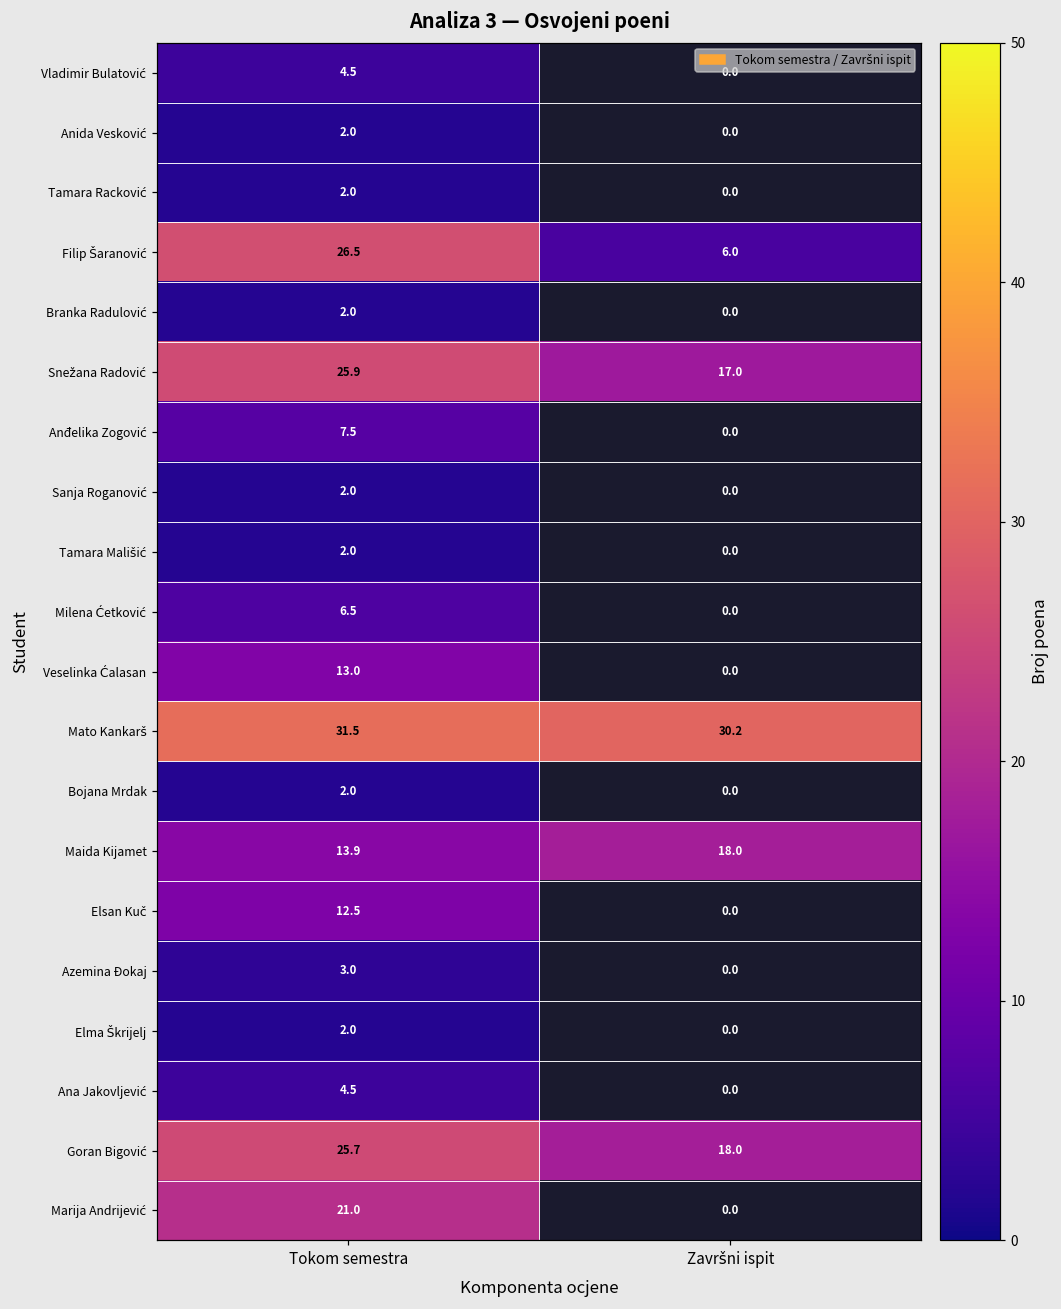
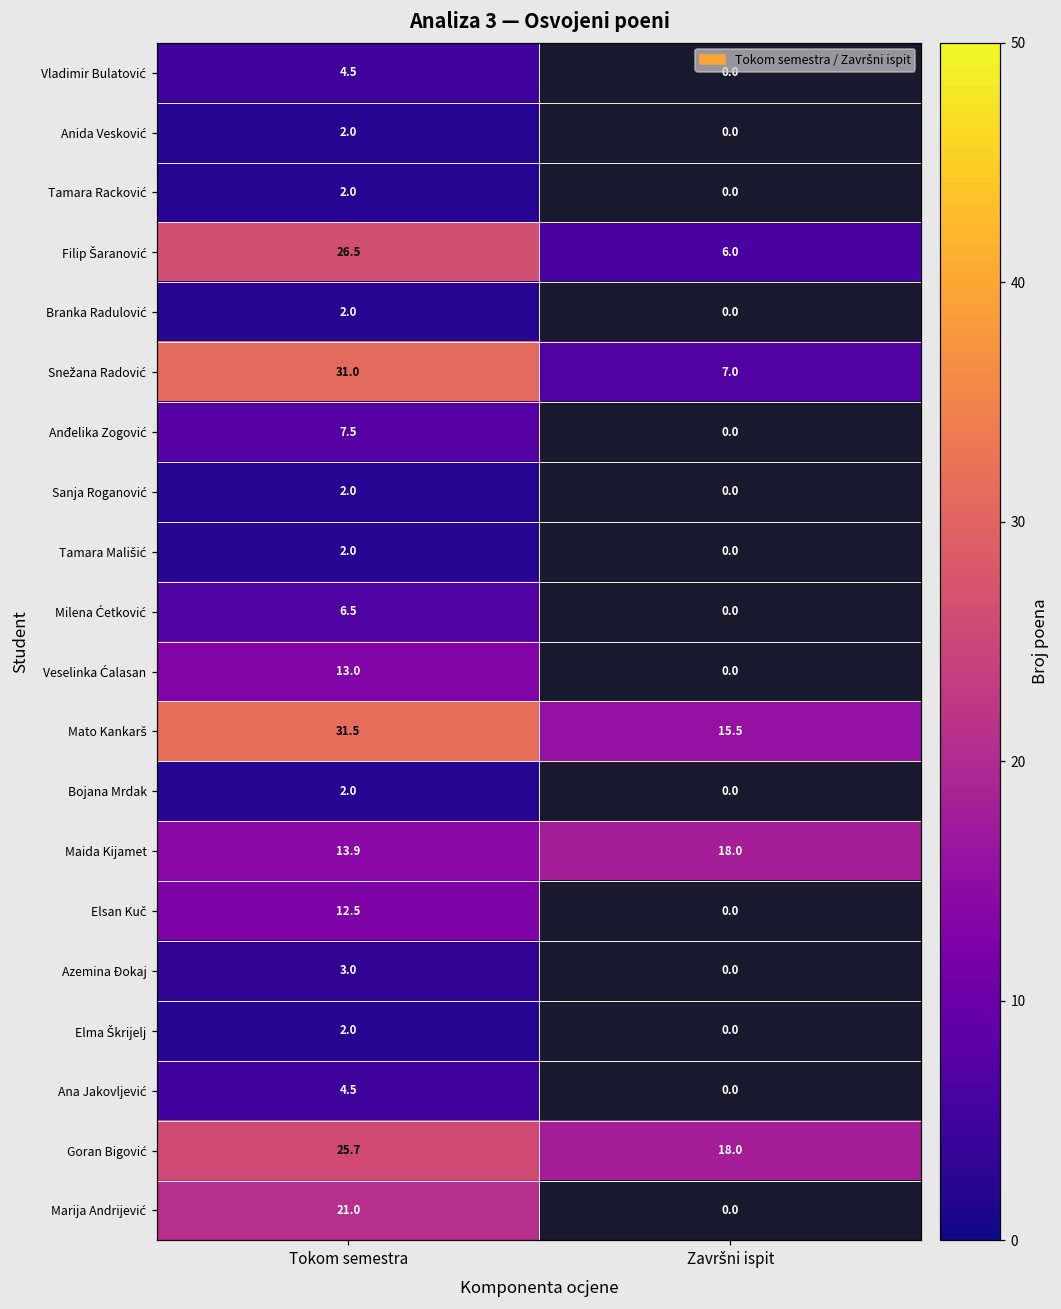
  {
    "Vladimir Bulatović": {
      "Tokom semestra": 4.5
    },
    "Anida Vesković": {
      "Tokom semestra": 2.0
    },
    "Tamara Racković": {
      "Tokom semestra": 2.0
    },
    "Filip Šaranović": {
      "Tokom semestra": 26.5,
      "Završni ispit": 6.0
    },
    "Branka Radulović": {
      "Tokom semestra": 2.0
    },
    "Snežana Radović": {
-     "Tokom semestra": 25.9,
-     "Završni ispit": 17.0
+     "Tokom semestra": 31.0,
+     "Završni ispit": 7.0
    },
    "Anđelika Zogović": {
      "Tokom semestra": 7.5
    },
    "Sanja Roganović": {
      "Tokom semestra": 2.0
    },
    "Tamara Mališić": {
      "Tokom semestra": 2.0
    },
    "Milena Ćetković": {
      "Tokom semestra": 6.5
    },
    "Veselinka Ćalasan": {
      "Tokom semestra": 13.0
    },
    "Mato Kankarš": {
      "Tokom semestra": 31.5,
-     "Završni ispit": 30.2
+     "Završni ispit": 15.5
    },
    "Bojana Mrdak": {
      "Tokom semestra": 2.0
    },
    "Maida Kijamet": {
      "Tokom semestra": 13.9,
      "Završni ispit": 18.0
    },
    "Elsan Kuč": {
      "Tokom semestra": 12.5
    },
    "Azemina Đokaj": {
      "Tokom semestra": 3.0
    },
    "Elma Škrijelj": {
      "Tokom semestra": 2.0
    },
    "Ana Jakovljević": {
      "Tokom semestra": 4.5
    },
    "Goran Bigović": {
      "Tokom semestra": 25.7,
      "Završni ispit": 18.0
    },
    "Marija Andrijević": {
      "Tokom semestra": 21.0
    }
  }
